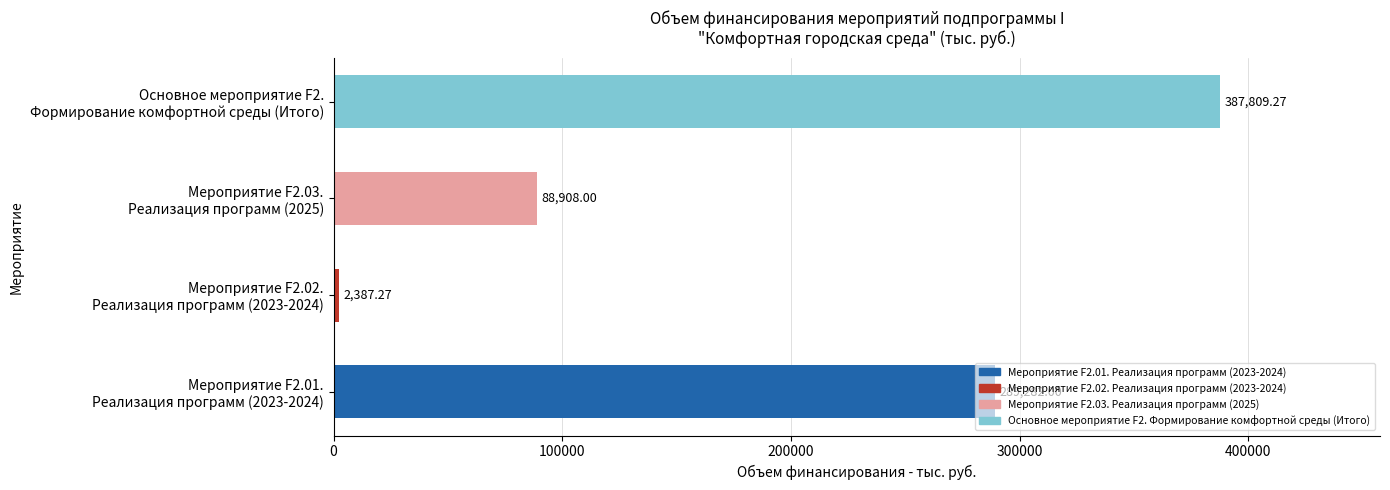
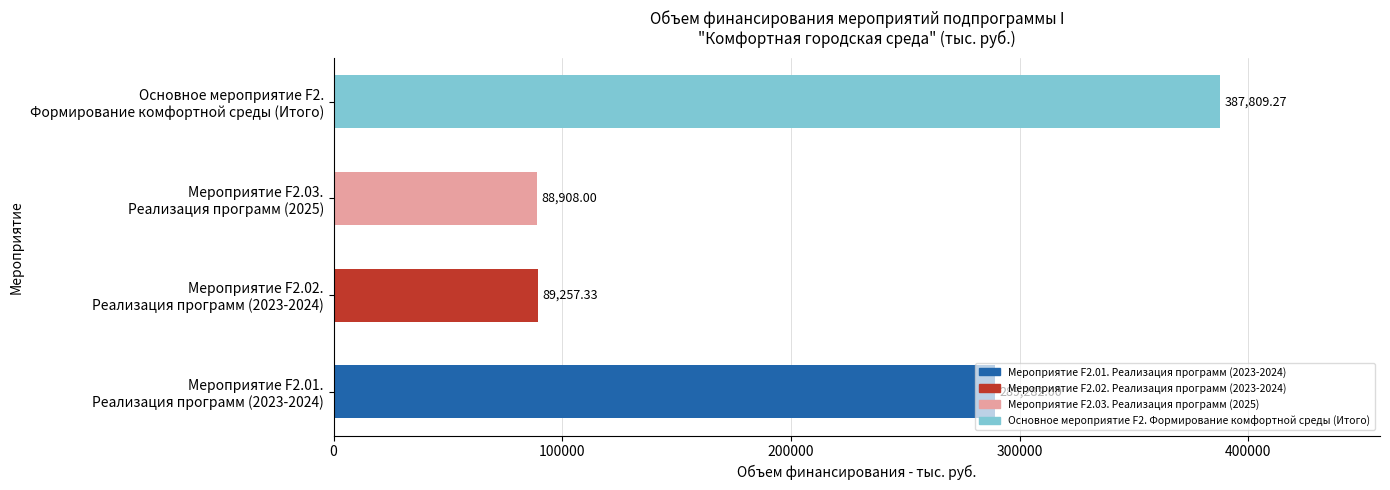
  {
    "Основное мероприятие F2. Формирование комфортной среды (Итого)": "387,809.27",
    "Мероприятие F2.03. Реализация программ (2025)": "88,908.00",
-   "Мероприятие F2.02. Реализация программ (2023-2024)": "2,387.27"
+   "Мероприятие F2.02. Реализация программ (2023-2024)": "89,257.33"
  }
